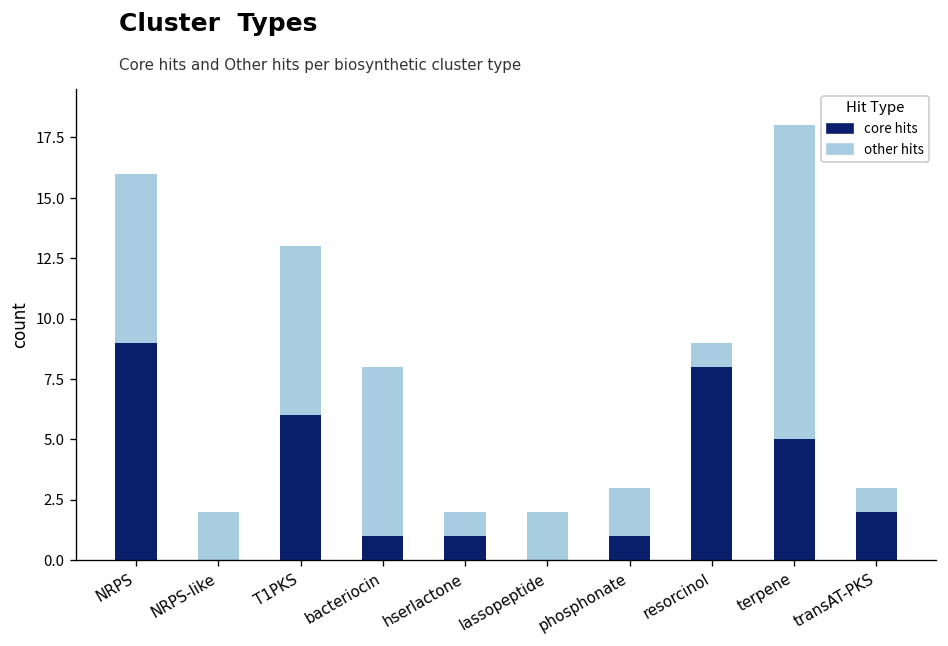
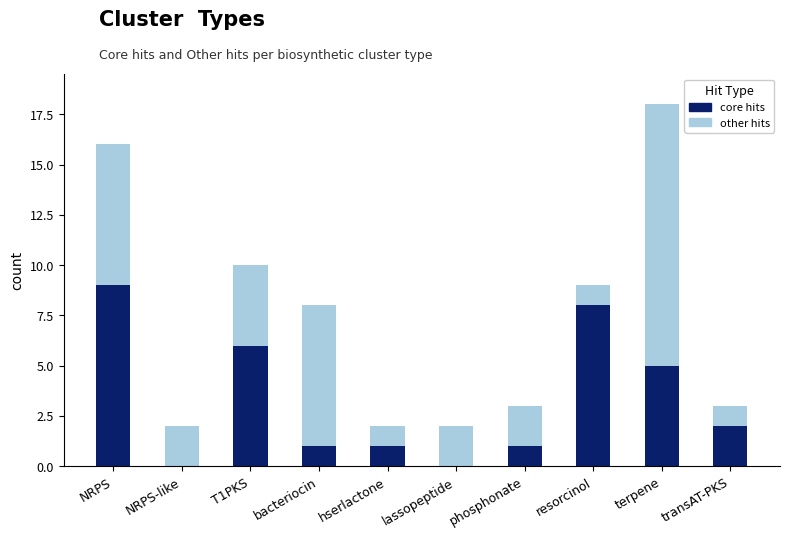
  {
    "core hits": {
      "NRPS": 9,
      "NRPS-like": 0,
      "T1PKS": 6,
      "bacteriocin": 1,
      "hserlactone": 1,
      "lassopeptide": 0,
      "phosphonate": 1,
      "resorcinol": 8,
      "terpene": 5,
      "transAT-PKS": 2
    },
    "other hits": {
      "NRPS": 7,
      "NRPS-like": 2,
-     "T1PKS": 7,
+     "T1PKS": 4,
      "bacteriocin": 7,
      "hserlactone": 1,
      "lassopeptide": 2,
      "phosphonate": 2,
      "resorcinol": 1,
      "terpene": 13,
      "transAT-PKS": 1
    }
  }
